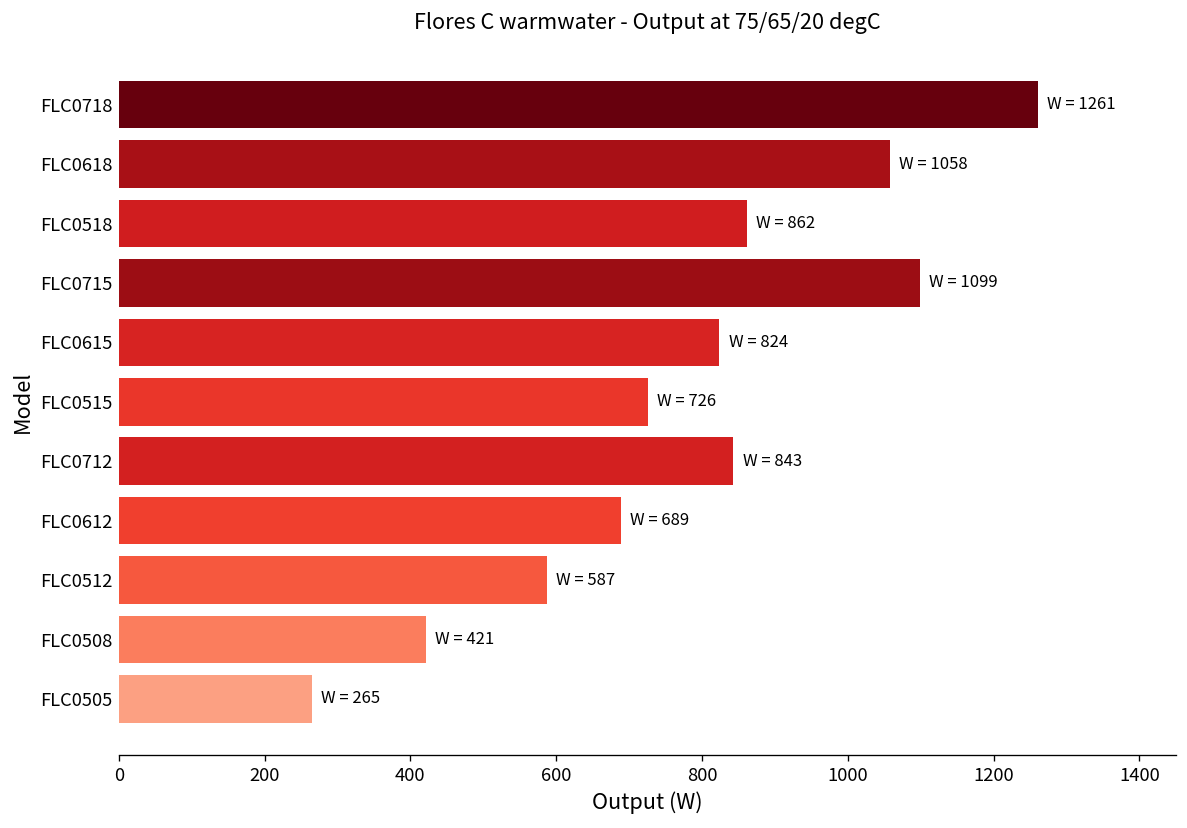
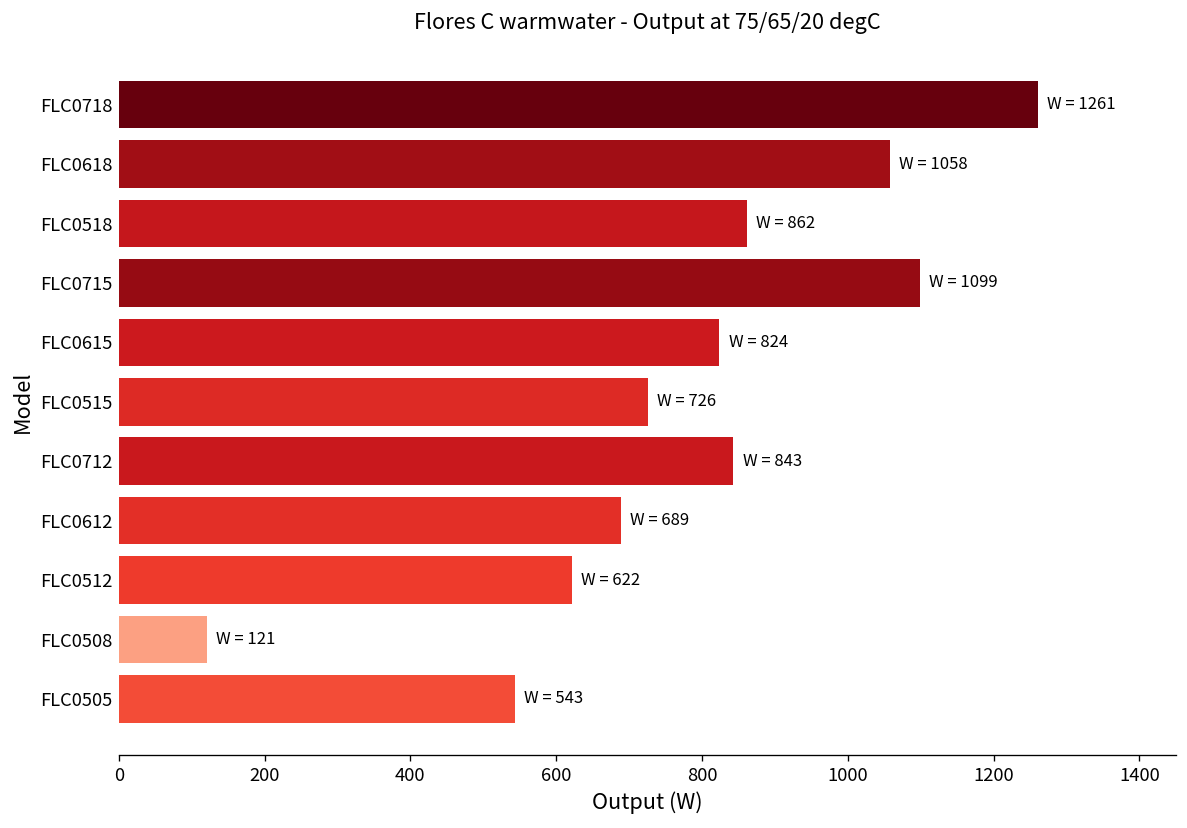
  {
    "FLC0718": 1261,
    "FLC0618": 1058,
    "FLC0518": 862,
    "FLC0715": 1099,
    "FLC0615": 824,
    "FLC0515": 726,
    "FLC0712": 843,
    "FLC0612": 689,
-   "FLC0512": 587,
-   "FLC0508": 421,
-   "FLC0505": 265
+   "FLC0512": 622,
+   "FLC0508": 121,
+   "FLC0505": 543
  }
